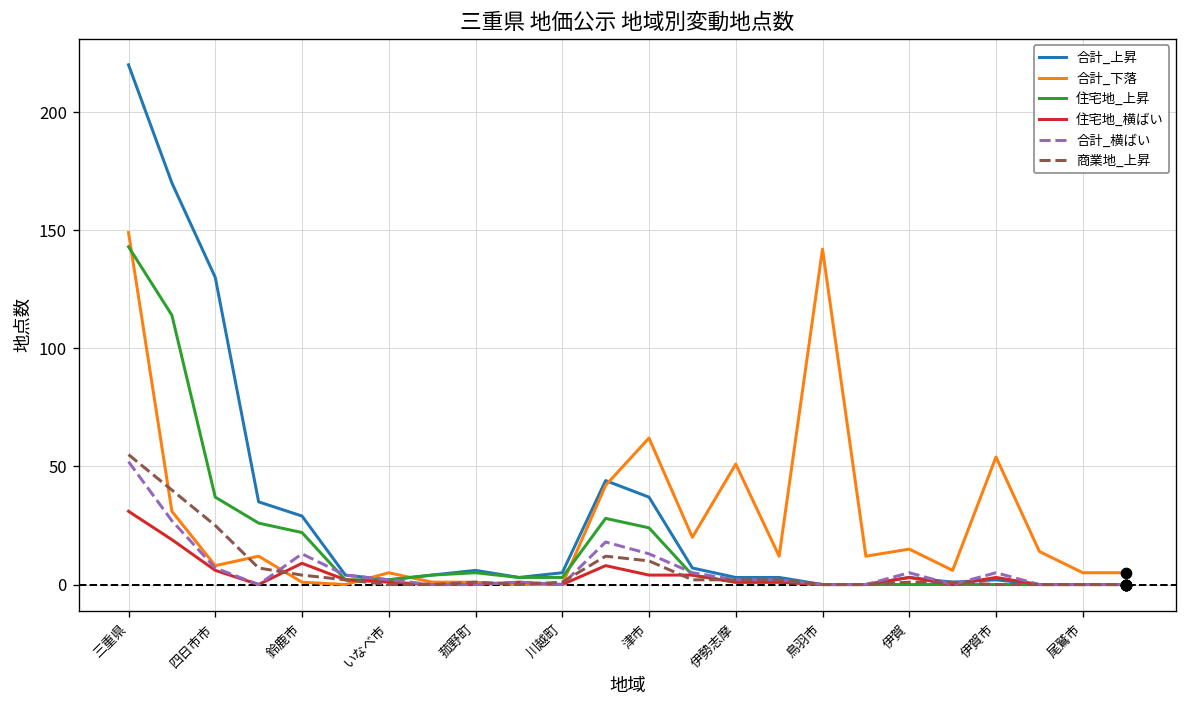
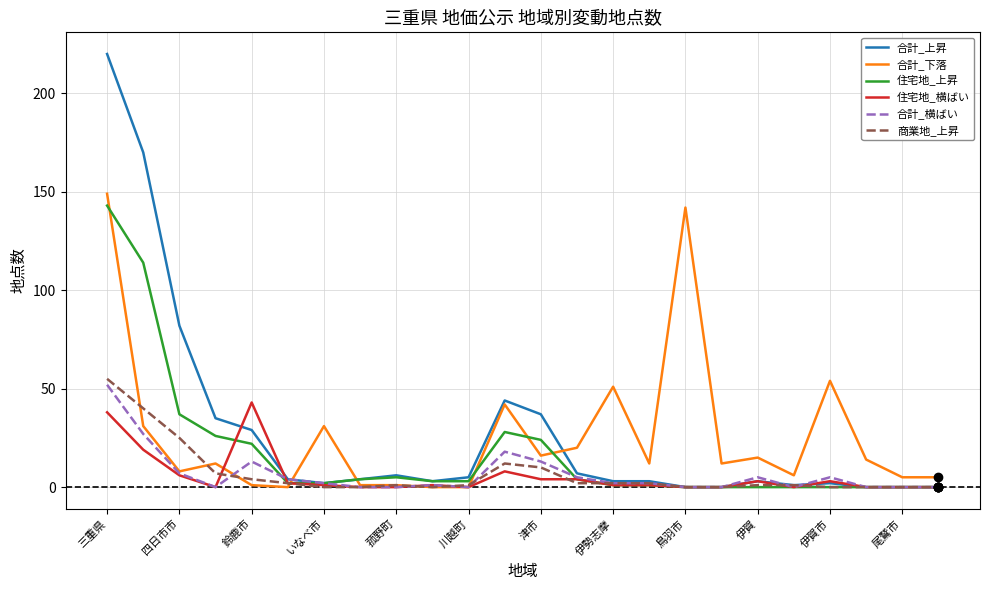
  {
    "合計_上昇": {
      "三重県": 220,
-     "四日市市": 130,
+     "四日市市": 82,
      "鈴鹿市": 29,
      "川越町": 5,
      "津市": 37
    },
    "合計_下落": {
      "三重県": 149,
      "鈴鹿市": 1,
-     "いなべ市": 5,
-     "津市": 62,
+     "いなべ市": 31,
+     "津市": 16,
      "伊勢志摩": 51,
      "鳥羽市": 142,
      "伊賀": 15,
      "伊賀市": 54,
      "尾鷲市": 5
    },
    "住宅地_上昇": {
      "三重県": 143,
      "四日市市": 37,
      "鈴鹿市": 22,
      "川越町": 3,
      "津市": 24
    },
    "住宅地_横ばい": {
-     "三重県": 31,
-     "鈴鹿市": 9,
+     "三重県": 38,
+     "鈴鹿市": 43,
      "津市": 4
    },
    "合計_横ばい": {
      "三重県": 52,
      "鈴鹿市": 13,
      "津市": 13,
      "伊賀": 5,
      "伊賀市": 5
    },
    "商業地_上昇": {
      "三重県": 55,
      "四日市市": 25,
      "鈴鹿市": 4,
      "津市": 10
    }
  }
